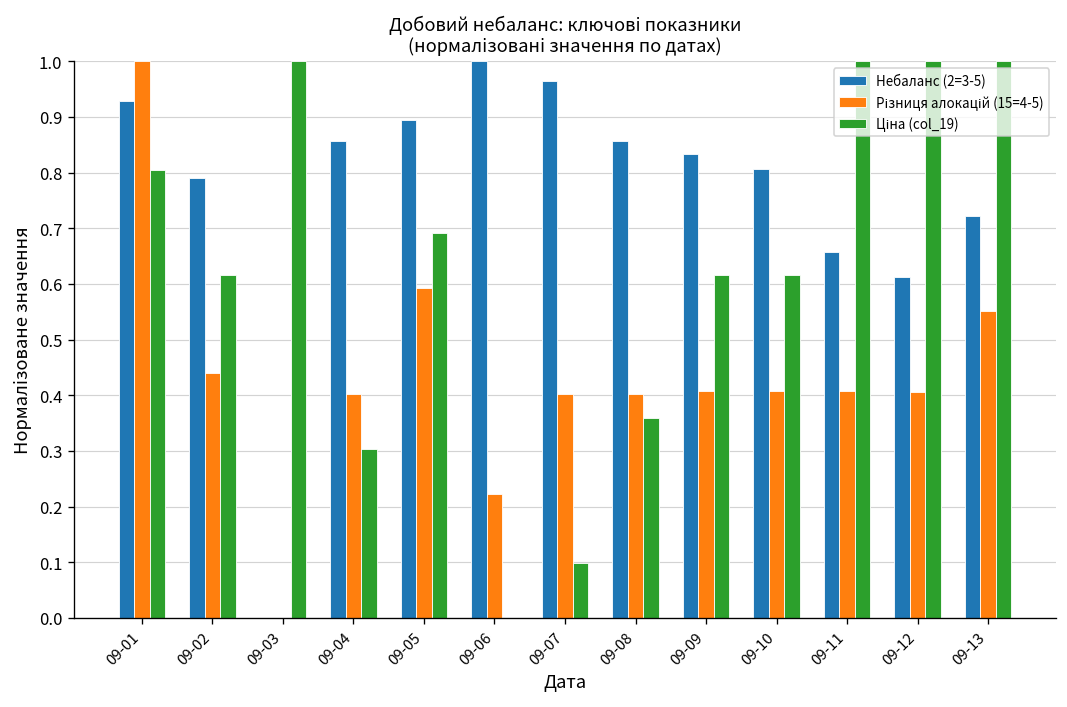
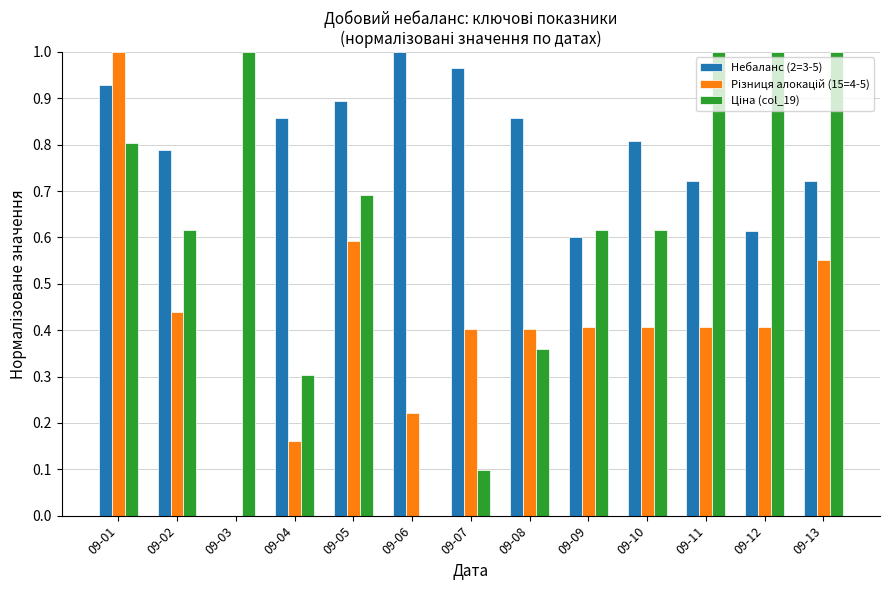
  {
    "Небаланс (2=3-5)": {
      "09-01": 0.93,
      "09-02": 0.79,
      "09-03": 0.00,
      "09-04": 0.86,
      "09-05": 0.89,
      "09-06": 1.00,
      "09-07": 0.97,
      "09-08": 0.86,
-     "09-09": 0.83,
+     "09-09": 0.60,
      "09-10": 0.81,
-     "09-11": 0.66,
+     "09-11": 0.72,
      "09-12": 0.61,
      "09-13": 0.72
    },
    "Різниця алокацій (15=4-5)": {
      "09-01": 1.00,
      "09-02": 0.44,
      "09-03": 0.00,
-     "09-04": 0.40,
+     "09-04": 0.16,
      "09-05": 0.59,
      "09-06": 0.22,
      "09-07": 0.40,
      "09-08": 0.40,
      "09-09": 0.41,
      "09-10": 0.41,
      "09-11": 0.41,
      "09-12": 0.41,
      "09-13": 0.55
    },
    "Ціна (col_19)": {
      "09-01": 0.80,
      "09-02": 0.62,
      "09-03": 1.00,
      "09-04": 0.30,
      "09-05": 0.69,
      "09-06": 0.00,
      "09-07": 0.10,
      "09-08": 0.36,
      "09-09": 0.62,
      "09-10": 0.62,
      "09-11": 1.00,
      "09-12": 1.00,
      "09-13": 1.00
    }
  }
